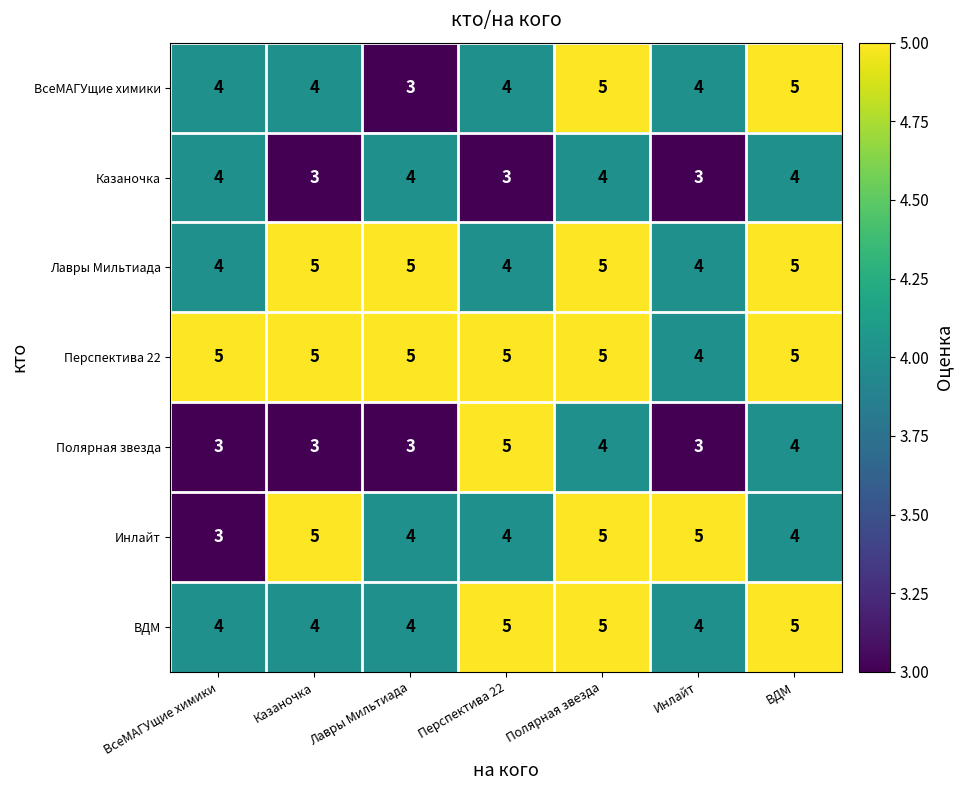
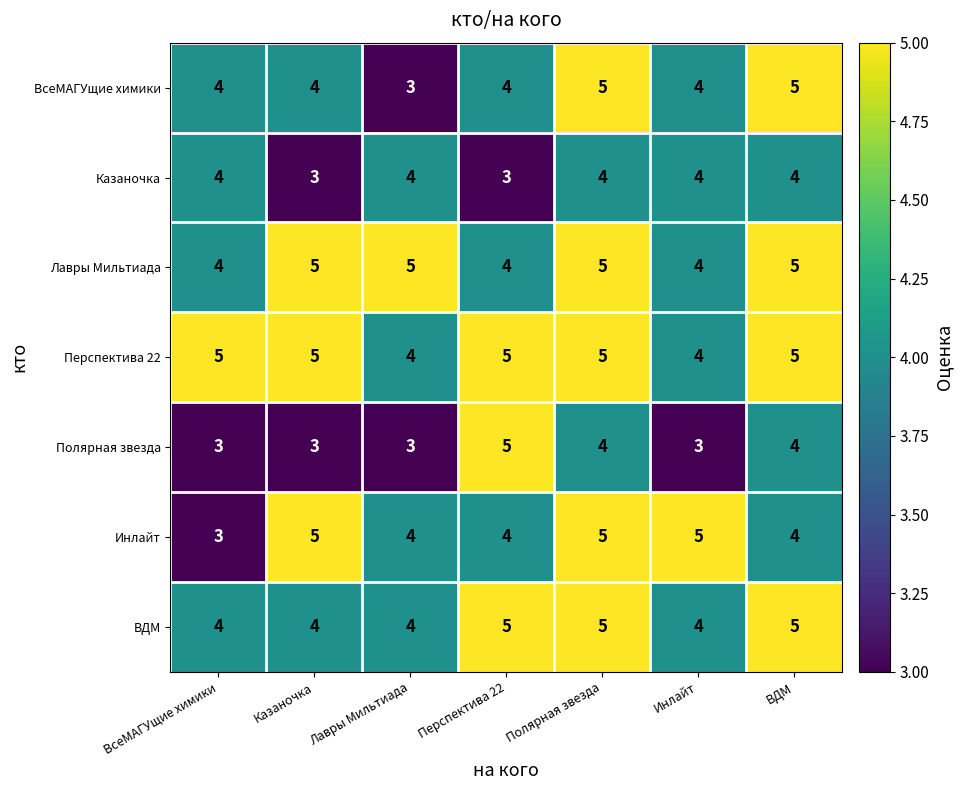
  {
    "ВсеМАГУщие химики": {
      "ВсеМАГУщие химики": 4,
      "Казаночка": 4,
      "Лавры Мильтиада": 3,
      "Перспектива 22": 4,
      "Полярная звезда": 5,
      "Инлайт": 4,
      "ВДМ": 5
    },
    "Казаночка": {
      "ВсеМАГУщие химики": 4,
      "Казаночка": 3,
      "Лавры Мильтиада": 4,
      "Перспектива 22": 3,
      "Полярная звезда": 4,
-     "Инлайт": 3,
+     "Инлайт": 4,
      "ВДМ": 4
    },
    "Лавры Мильтиада": {
      "ВсеМАГУщие химики": 4,
      "Казаночка": 5,
      "Лавры Мильтиада": 5,
      "Перспектива 22": 4,
      "Полярная звезда": 5,
      "Инлайт": 4,
      "ВДМ": 5
    },
    "Перспектива 22": {
      "ВсеМАГУщие химики": 5,
      "Казаночка": 5,
-     "Лавры Мильтиада": 5,
+     "Лавры Мильтиада": 4,
      "Перспектива 22": 5,
      "Полярная звезда": 5,
      "Инлайт": 4,
      "ВДМ": 5
    },
    "Полярная звезда": {
      "ВсеМАГУщие химики": 3,
      "Казаночка": 3,
      "Лавры Мильтиада": 3,
      "Перспектива 22": 5,
      "Полярная звезда": 4,
      "Инлайт": 3,
      "ВДМ": 4
    },
    "Инлайт": {
      "ВсеМАГУщие химики": 3,
      "Казаночка": 5,
      "Лавры Мильтиада": 4,
      "Перспектива 22": 4,
      "Полярная звезда": 5,
      "Инлайт": 5,
      "ВДМ": 4
    },
    "ВДМ": {
      "ВсеМАГУщие химики": 4,
      "Казаночка": 4,
      "Лавры Мильтиада": 4,
      "Перспектива 22": 5,
      "Полярная звезда": 5,
      "Инлайт": 4,
      "ВДМ": 5
    }
  }
